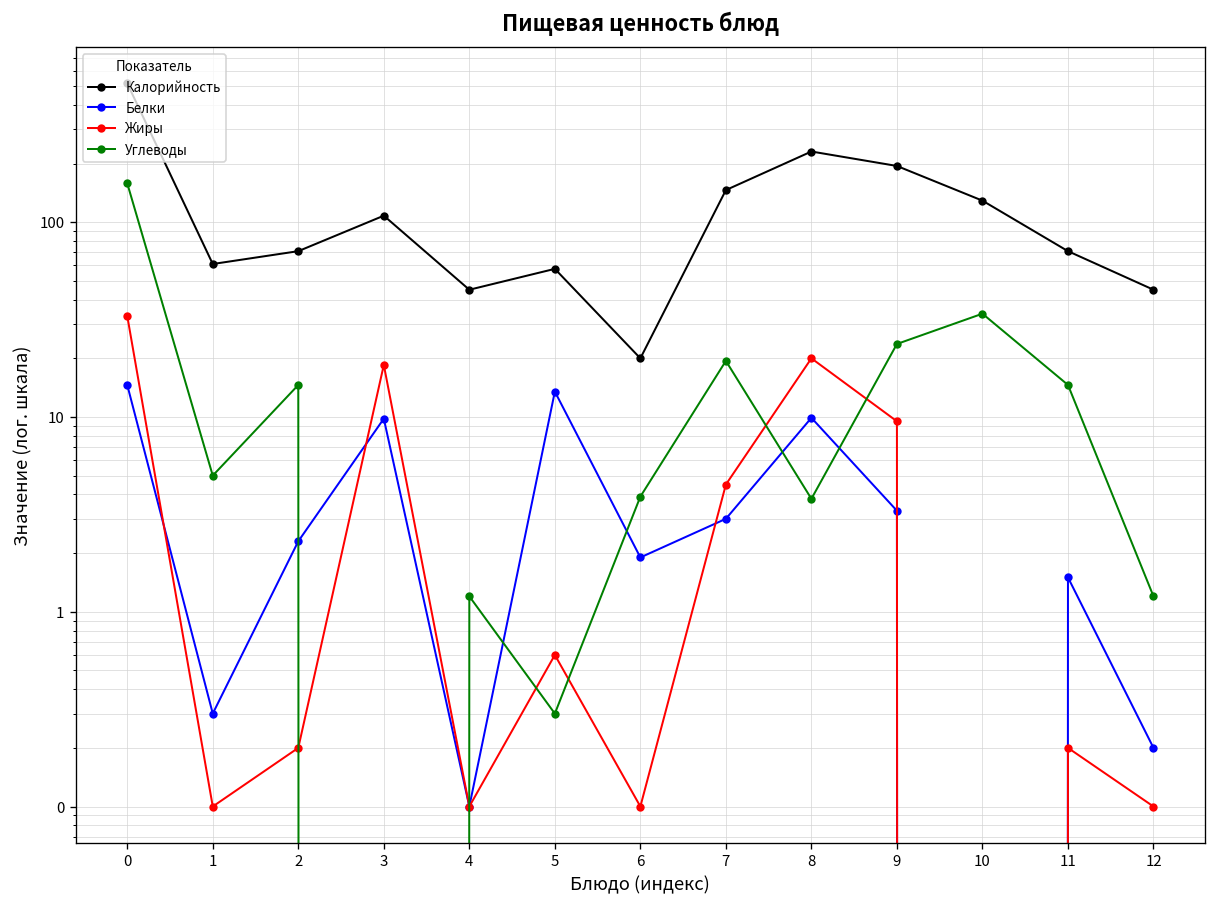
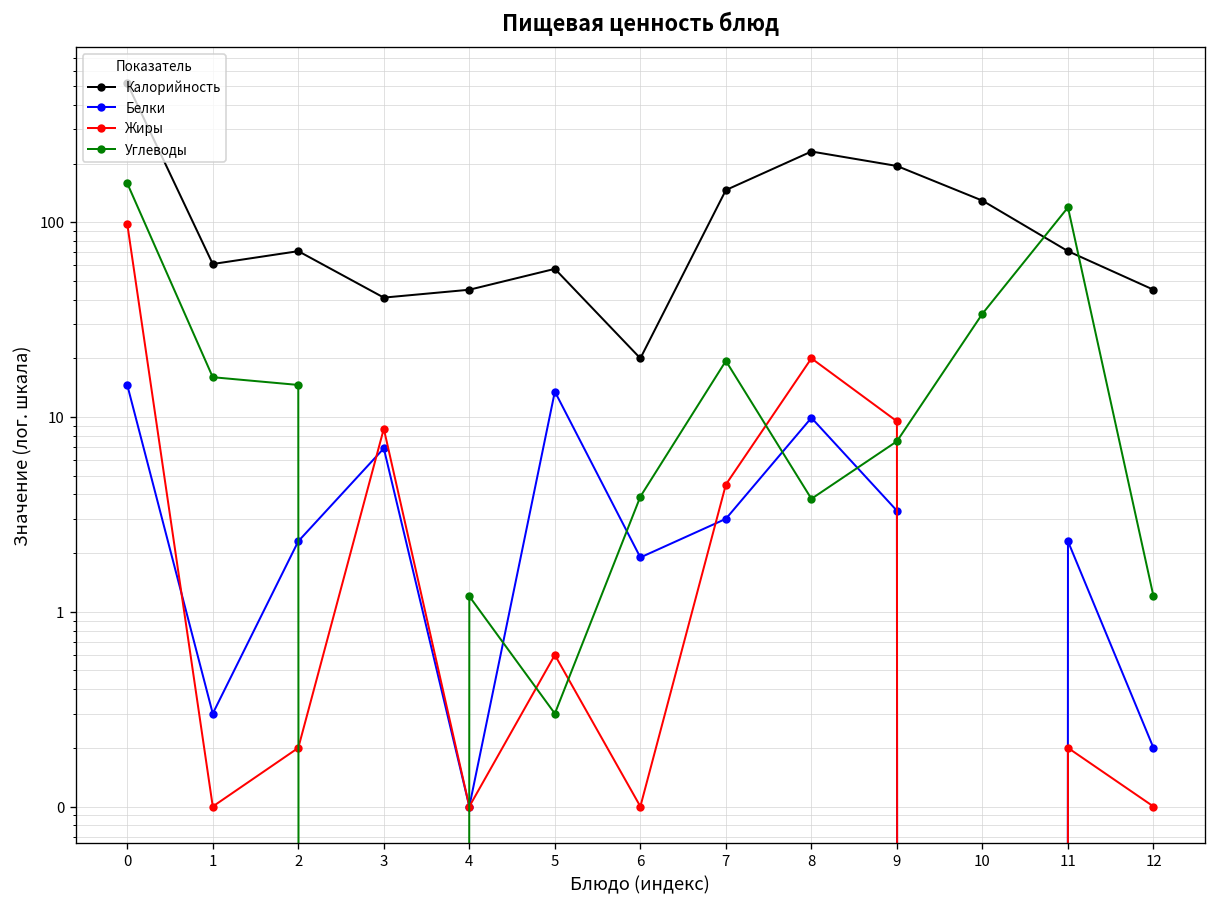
  {
    "Калорийность": {
      "1": 61,
      "2": 70,
-     "3": 110,
+     "3": 41,
      "4": 45,
      "5": 58,
      "6": 20,
      "7": 150,
      "8": 230,
      "9": 190,
      "10": 130,
      "11": 70,
      "12": 45
    },
    "Белки": {
      "0": 15,
      "1": 0.3,
      "2": 2.3,
-     "3": 10,
+     "3": 6.9,
      "5": 14,
      "6": 1.9,
      "7": 3.0,
      "8": 10,
      "9": 3.3,
-     "11": 1.5,
+     "11": 2.3,
      "12": 0.2
    },
    "Жиры": {
-     "0": 33,
+     "0": 100,
      "1": 0.10,
      "2": 0.20,
-     "3": 19,
+     "3": 9,
      "5": 0.60,
      "6": 0.10,
      "7": 4.5,
      "8": 20,
      "9": 10,
      "11": 0.20,
      "12": 0.10
    },
    "Углеводы": {
      "0": 160,
-     "1": 5,
+     "1": 16,
      "2": 15,
      "4": 1.2,
      "5": 0.30,
      "6": 4,
      "7": 19,
      "8": 3.8,
-     "9": 24,
+     "9": 8,
      "10": 34,
-     "11": 15,
+     "11": 120,
      "12": 1.2
    }
  }
